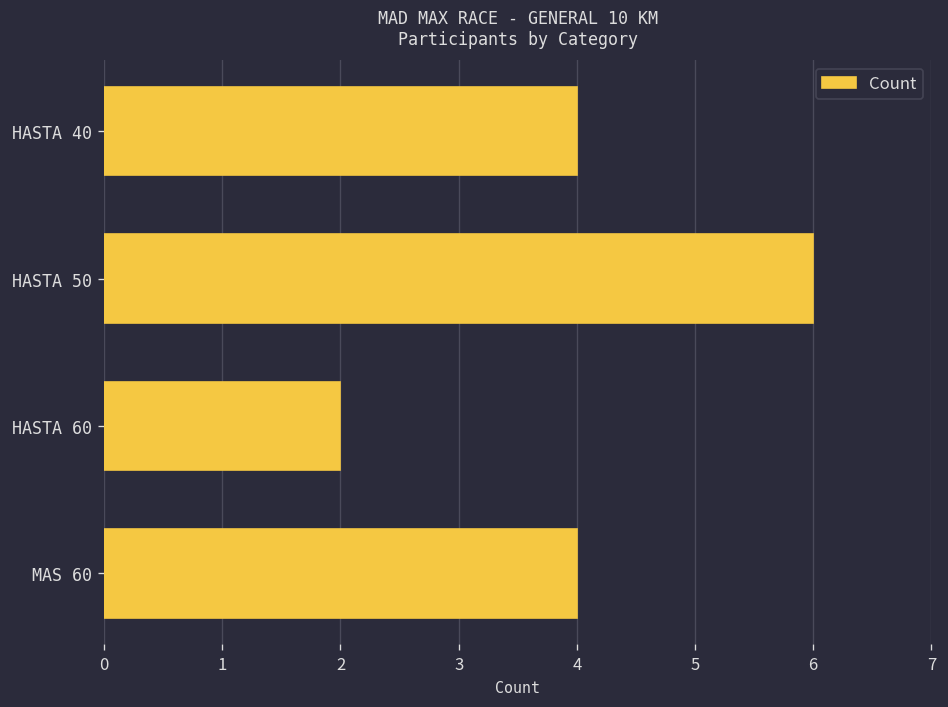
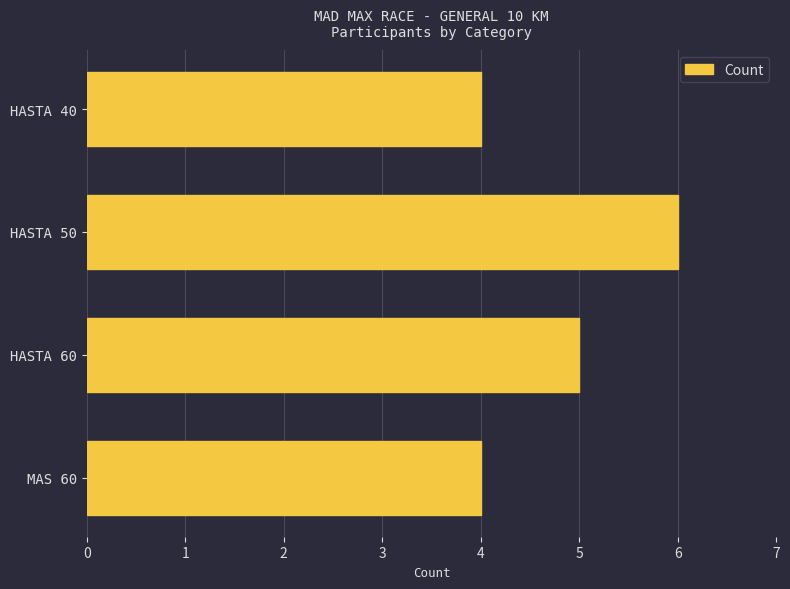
  {
    "HASTA 40": 4,
    "HASTA 50": 6,
-   "HASTA 60": 2,
+   "HASTA 60": 5,
    "MAS 60": 4
  }
